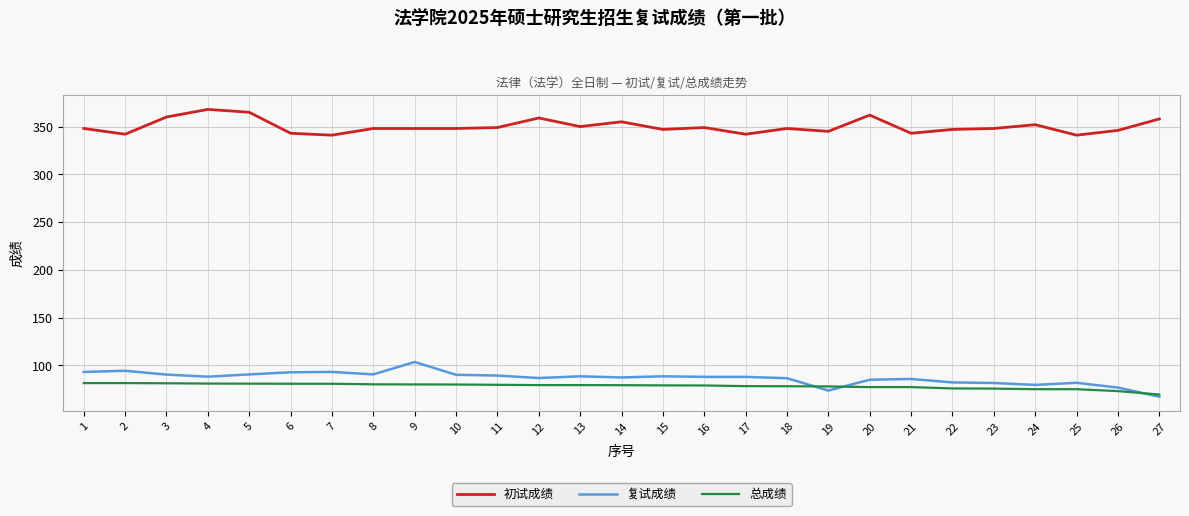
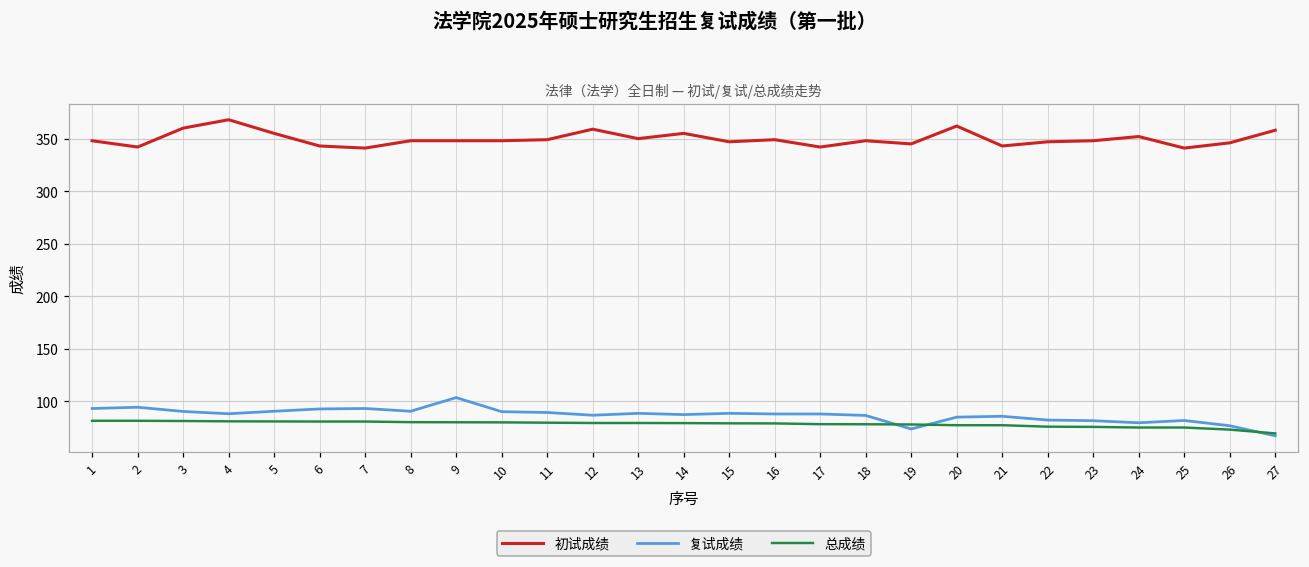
  {
    "初试成绩": {
      "1": 350,
      "2": 340,
      "3": 360,
      "4": 370,
-     "5": 370,
+     "5": 360,
      "6": 340,
      "7": 340,
      "8": 350,
      "9": 350,
      "10": 350,
      "11": 350,
      "12": 360,
      "13": 350,
      "14": 360,
      "15": 350,
      "16": 350,
      "17": 340,
      "18": 350,
      "19": 350,
      "20": 360,
      "21": 340,
      "22": 350,
      "23": 350,
      "24": 350,
      "25": 340,
      "26": 350,
      "27": 360
    },
    "复试成绩": {
      "1": 90,
      "2": 90,
      "3": 90,
      "4": 90,
      "5": 90,
      "6": 90,
      "7": 90,
      "8": 90,
      "9": 100,
      "10": 90,
      "11": 90,
      "12": 90,
      "13": 90,
      "14": 90,
      "15": 90,
      "16": 90,
      "17": 90,
      "18": 90,
      "19": 70,
      "20": 80,
      "21": 90,
      "22": 80,
      "23": 80,
      "24": 80,
      "25": 80,
      "26": 80
    },
    "总成绩": {
      "1": 80,
      "2": 80,
      "3": 80,
      "4": 80,
      "5": 80,
      "6": 80,
      "7": 80,
      "8": 80,
      "9": 80,
      "10": 80,
      "11": 80,
      "12": 80,
      "13": 80,
      "14": 80,
      "15": 80,
      "16": 80,
      "17": 80,
      "18": 80,
      "19": 80,
      "20": 80,
      "21": 80,
      "22": 80,
      "23": 80,
      "24": 70,
      "25": 70,
      "26": 70
    }
  }
